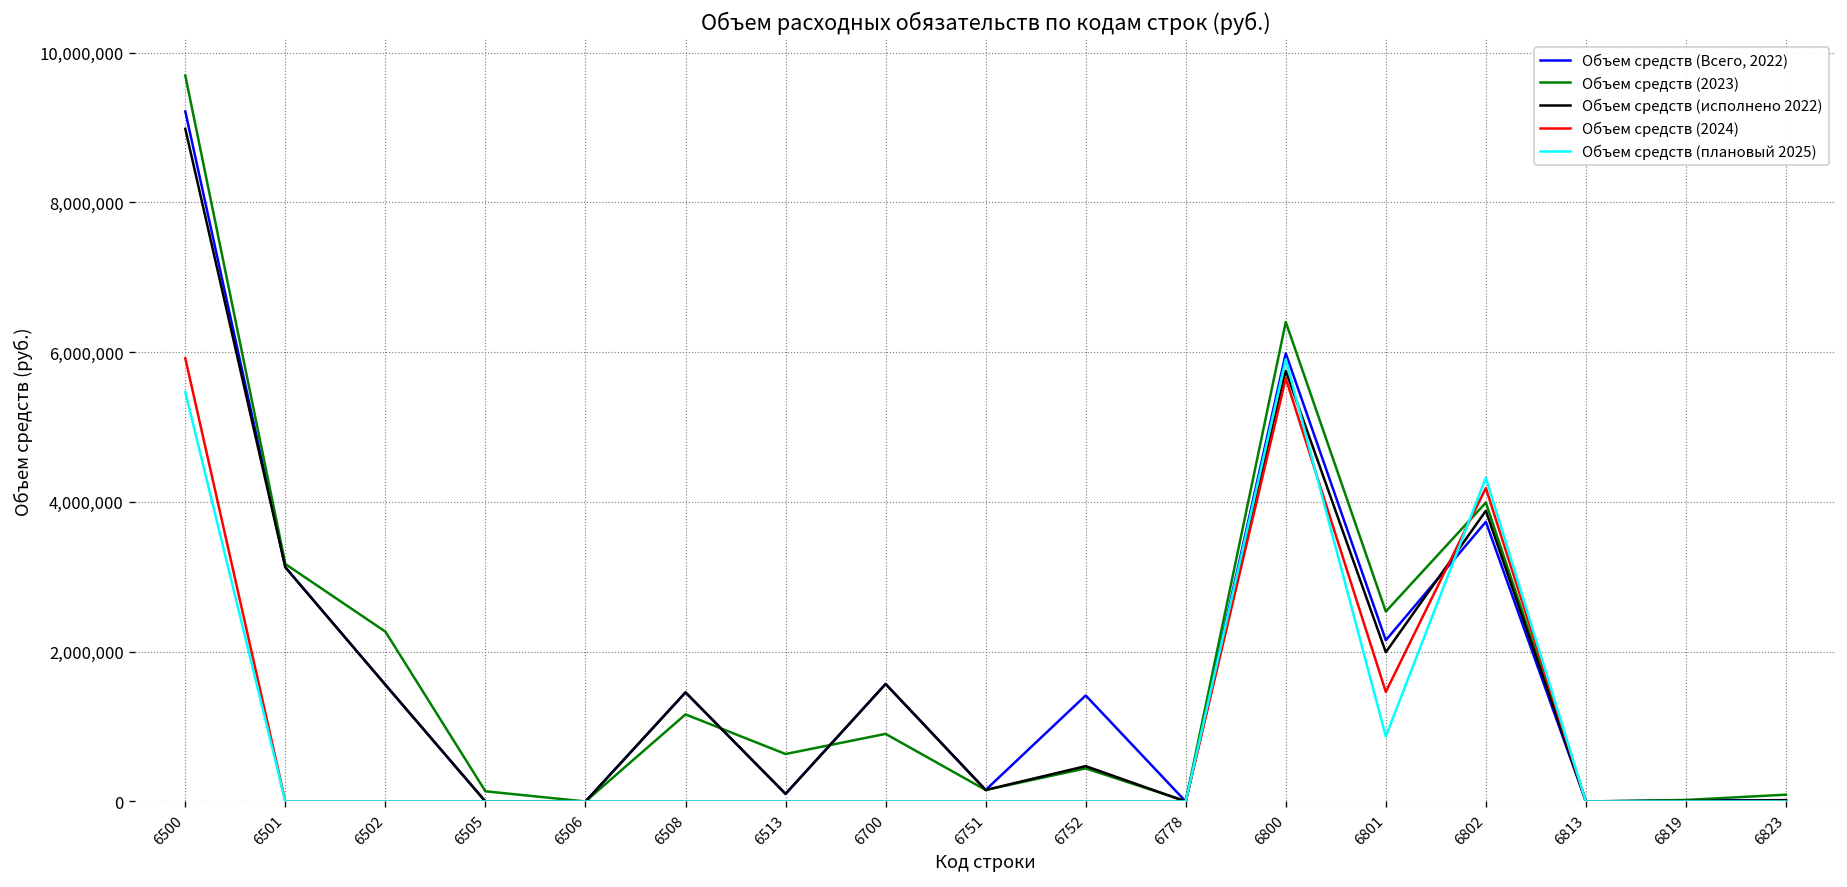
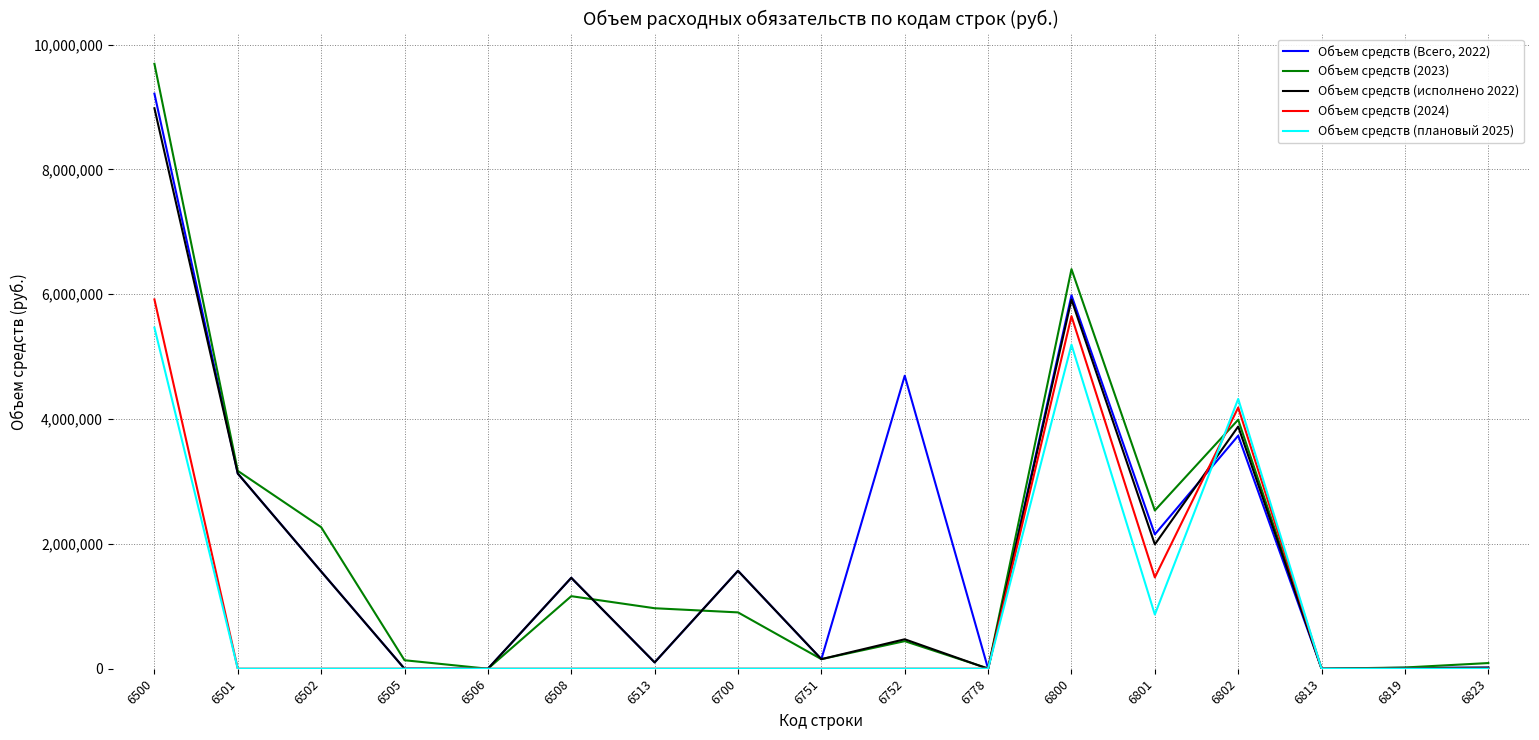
  {
    "Объем средств (Всего, 2022)": {
      "6500": "9,200,000",
-     "6752": "1,400,000",
+     "6752": "4,700,000",
      "6800": "6,000,000",
      "6801": "2,200,000",
      "6802": "3,700,000"
    },
    "Объем средств (2023)": {
      "6500": "9,700,000",
      "6501": "3,200,000",
      "6502": "2,300,000",
      "6505": "100,000",
      "6508": "1,200,000",
-     "6513": "600,000",
+     "6513": "1,000,000",
      "6700": "900,000",
      "6800": "6,400,000",
      "6801": "2,500,000",
      "6802": "4,000,000",
      "6823": "100,000"
    },
    "Объем средств (исполнено 2022)": {
      "6500": "9,000,000",
-     "6800": "5,800,000",
+     "6800": "5,900,000",
      "6801": "2,000,000",
      "6802": "3,900,000"
    },
    "Объем средств (2024)": {
      "6500": "5,900,000",
      "6800": "5,600,000",
      "6801": "1,500,000",
      "6802": "4,200,000"
    },
    "Объем средств (плановый 2025)": {
      "6500": "5,500,000",
-     "6800": "5,900,000",
+     "6800": "5,200,000",
      "6801": "900,000",
      "6802": "4,300,000"
    }
  }
